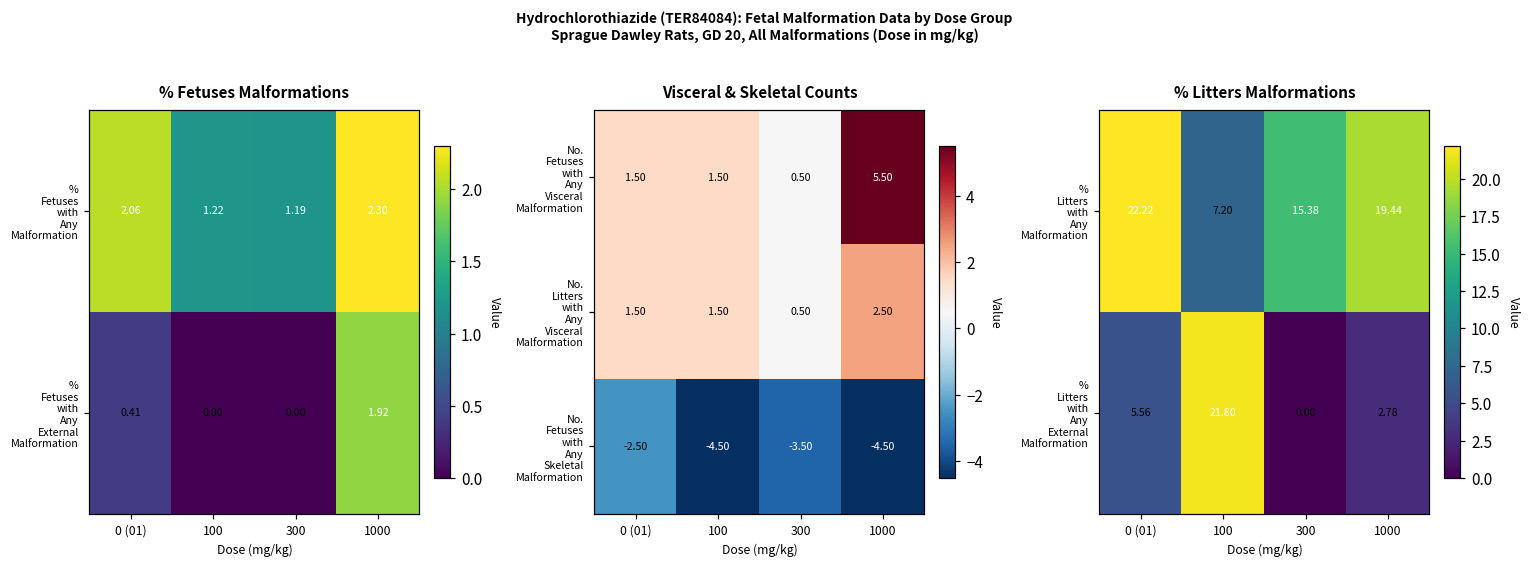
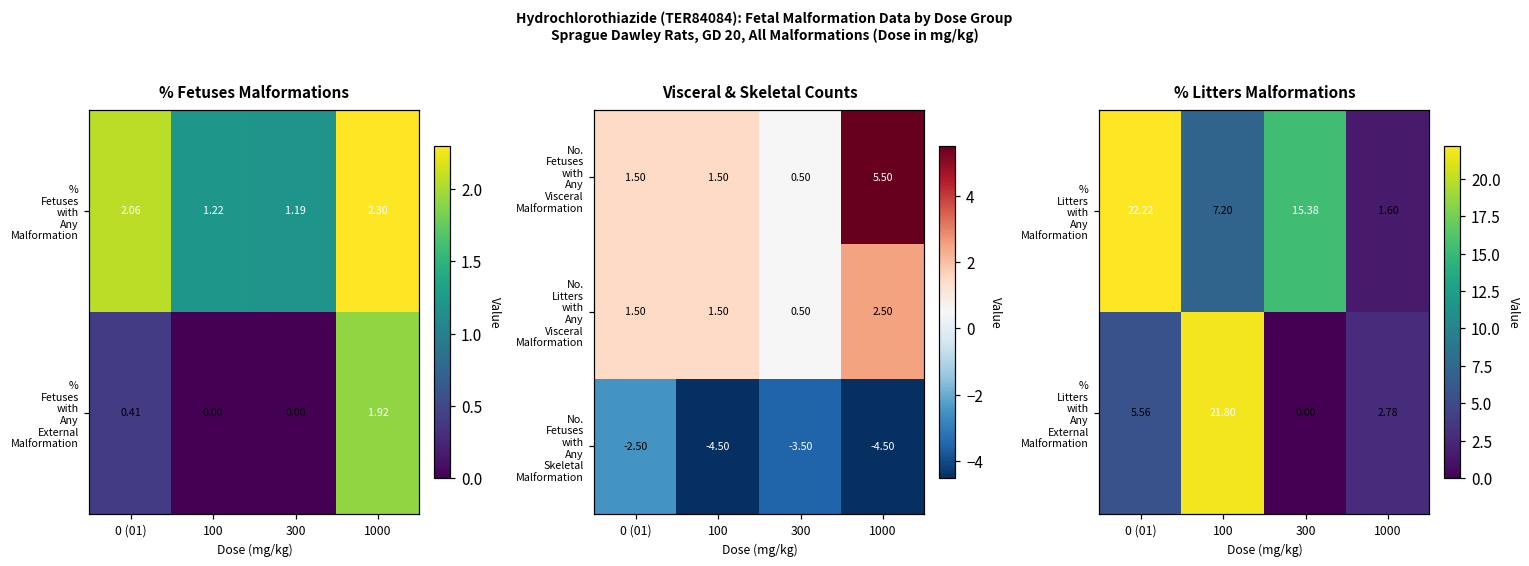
  {
    "% Fetuses Malformations": {
      "% Fetuses with Any Malformation": {
        "0 (01)": 2.06,
        "100": 1.22,
        "300": 1.19,
        "1000": 2.30
      },
      "% Fetuses with Any External Malformation": {
        "0 (01)": 0.41,
        "100": 0.00,
        "300": 0.00,
        "1000": 1.92
      }
    },
    "Visceral & Skeletal Counts": {
      "No. Fetuses with Any Visceral Malformation": {
        "0 (01)": 1.50,
        "100": 1.50,
        "300": 0.50,
        "1000": 5.50
      },
      "No. Litters with Any Visceral Malformation": {
        "0 (01)": 1.50,
        "100": 1.50,
        "300": 0.50,
        "1000": 2.50
      },
      "No. Fetuses with Any Skeletal Malformation": {
        "0 (01)": -2.50,
        "100": -4.50,
        "300": -3.50,
        "1000": -4.50
      }
    },
    "% Litters Malformations": {
      "% Litters with Any Malformation": {
        "0 (01)": 22.22,
        "100": 7.20,
        "300": 15.38,
-       "1000": 19.44
+       "1000": 1.60
      },
      "% Litters with Any External Malformation": {
        "0 (01)": 5.56,
        "100": 21.80,
        "300": 0.00,
        "1000": 2.78
      }
    }
  }
